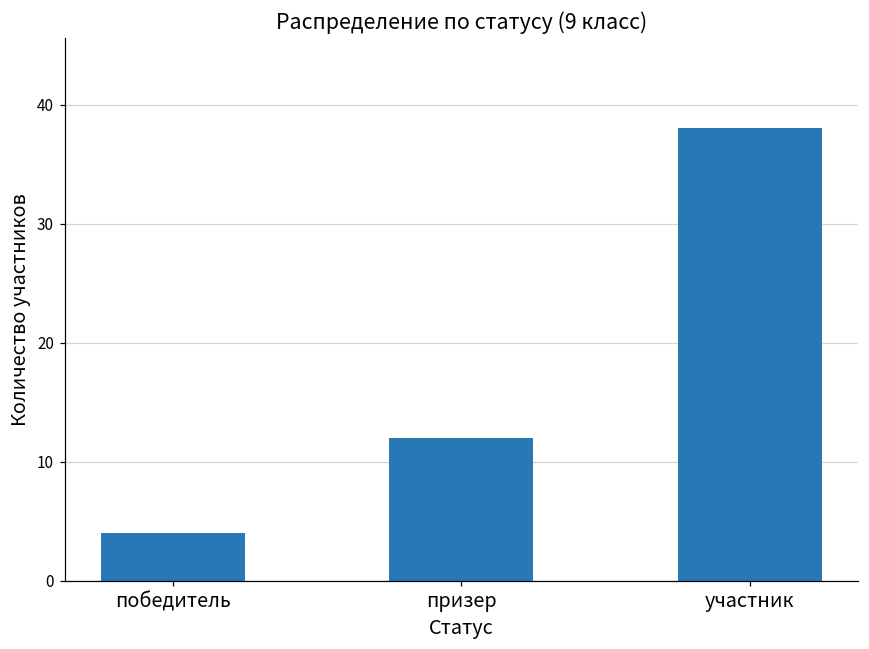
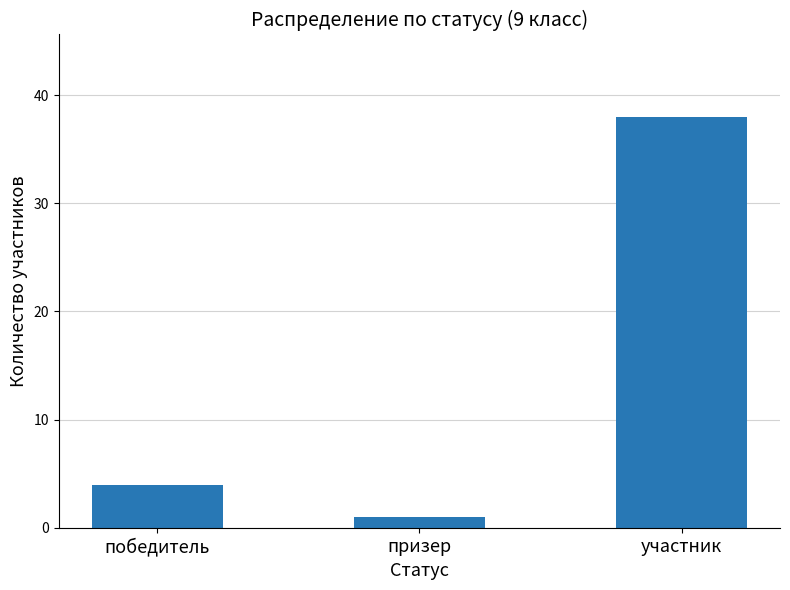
  {
    "победитель": 4,
-   "призер": 12,
+   "призер": 1,
    "участник": 38
  }
